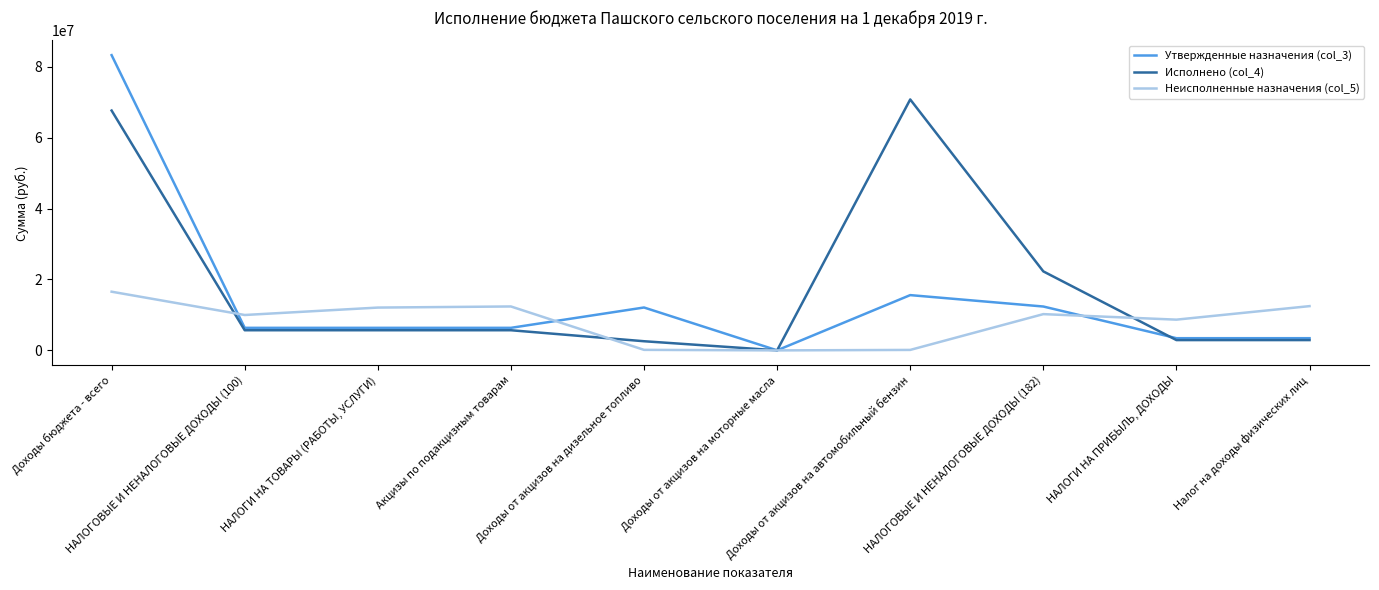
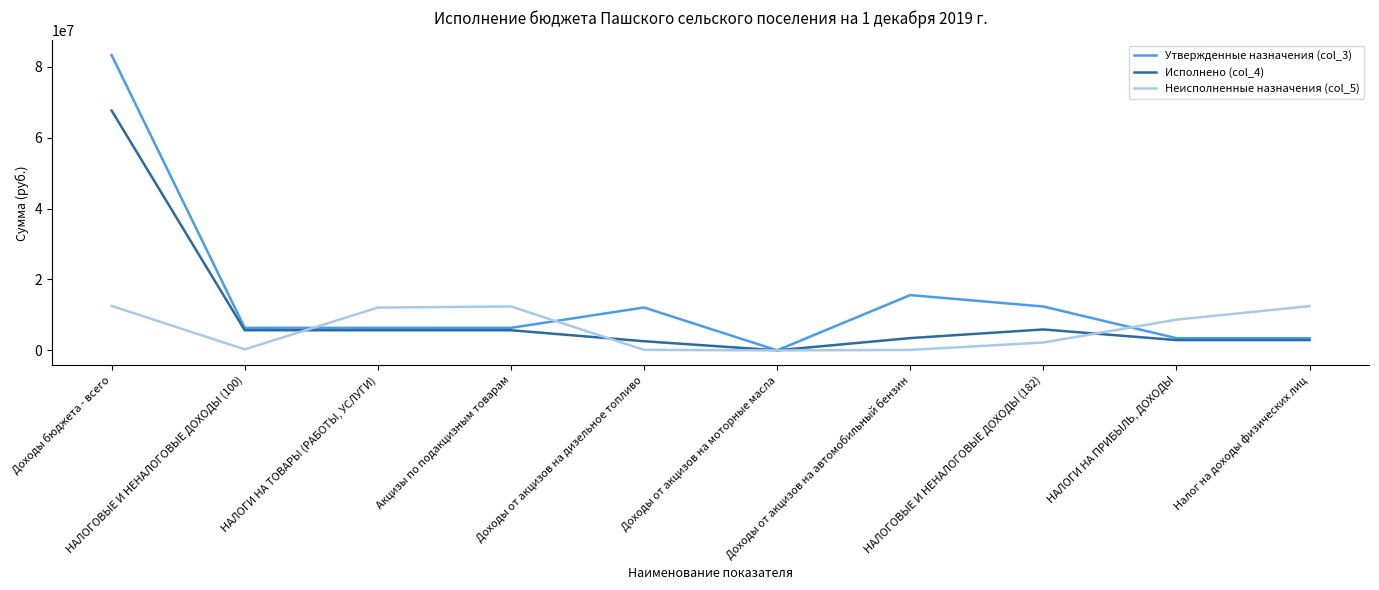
  {
    "Утвержденные назначения (col_3)": {
      "Доходы бюджета - всего": 83000000,
      "Доходы от акцизов на дизельное топливо": 12000000,
      "Доходы от акцизов на автомобильный бензин": 16000000,
      "НАЛОГОВЫЕ И НЕНАЛОГОВЫЕ ДОХОДЫ (182)": 12000000
    },
    "Исполнено (col_4)": {
      "Доходы бюджета - всего": 68000000,
      "Доходы от акцизов на дизельное топливо": 3000000,
-     "Доходы от акцизов на автомобильный бензин": 71000000,
-     "НАЛОГОВЫЕ И НЕНАЛОГОВЫЕ ДОХОДЫ (182)": 22000000
+     "Доходы от акцизов на автомобильный бензин": 3000000,
+     "НАЛОГОВЫЕ И НЕНАЛОГОВЫЕ ДОХОДЫ (182)": 6000000
    },
    "Неисполненные назначения (col_5)": {
-     "Доходы бюджета - всего": 17000000,
-     "НАЛОГОВЫЕ И НЕНАЛОГОВЫЕ ДОХОДЫ (100)": 10000000,
+     "Доходы бюджета - всего": 13000000,
+     "НАЛОГОВЫЕ И НЕНАЛОГОВЫЕ ДОХОДЫ (100)": 0,
      "НАЛОГИ НА ТОВАРЫ (РАБОТЫ, УСЛУГИ)": 12000000,
      "Акцизы по подакцизным товарам": 12000000,
      "Доходы от акцизов на дизельное топливо": 0,
      "Доходы от акцизов на автомобильный бензин": 0,
-     "НАЛОГОВЫЕ И НЕНАЛОГОВЫЕ ДОХОДЫ (182)": 10000000,
+     "НАЛОГОВЫЕ И НЕНАЛОГОВЫЕ ДОХОДЫ (182)": 2000000,
      "НАЛОГИ НА ПРИБЫЛЬ, ДОХОДЫ": 9000000,
      "Налог на доходы физических лиц": 12000000
    }
  }
